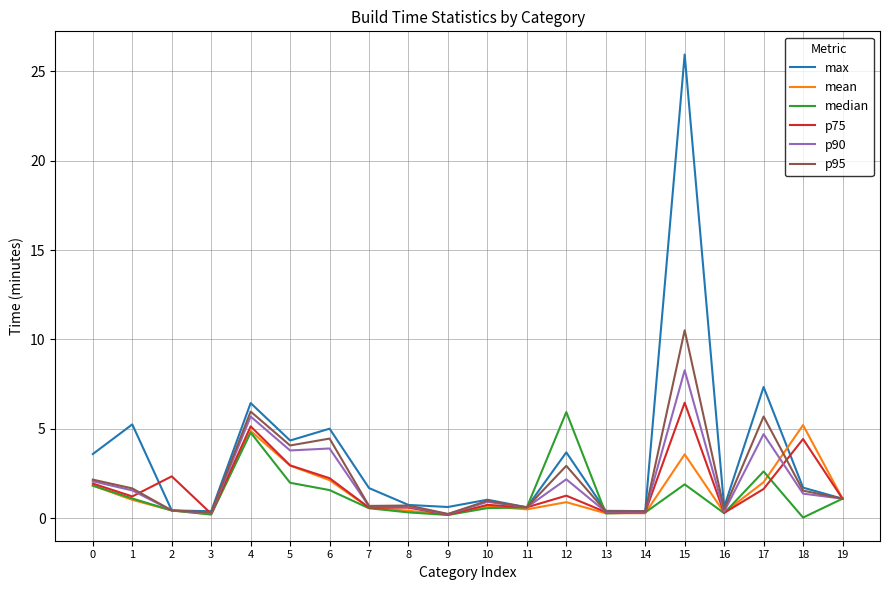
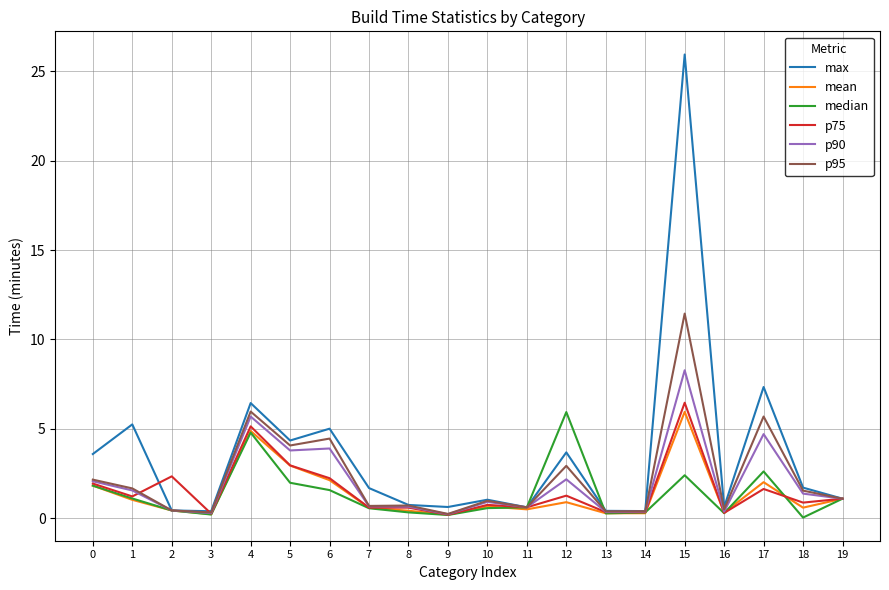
  {
    "max": {
      "0": 3.6,
      "1": 5.3,
      "4": 6.4,
      "5": 4.3,
      "6": 5.0,
      "7": 1.7,
      "9": 0.6,
      "12": 3.7,
      "15": 25.9,
      "17": 7.3,
      "18": 1.7
    },
    "mean": {
      "12": 0.9,
-     "15": 3.6,
+     "15": 6.0,
      "17": 2.0,
-     "18": 5.2
+     "18": 0.6
    },
    "median": {
      "5": 2.0,
      "6": 1.6,
      "12": 5.9,
-     "15": 1.9,
+     "15": 2.4,
      "17": 2.6,
      "18": 0.0
    },
    "p75": {
      "2": 2.3,
      "4": 5.1,
      "12": 1.3,
      "15": 6.5,
      "17": 1.6,
-     "18": 4.4
+     "18": 0.9
    },
    "p90": {
      "4": 5.7,
      "5": 3.8,
      "6": 3.9,
      "12": 2.2,
      "15": 8.3,
      "17": 4.7,
      "18": 1.4
    },
    "p95": {
      "4": 6.0,
      "5": 4.1,
      "6": 4.5,
      "12": 2.9,
-     "15": 10.5,
+     "15": 11.4,
      "17": 5.7,
      "18": 1.5
    }
  }
